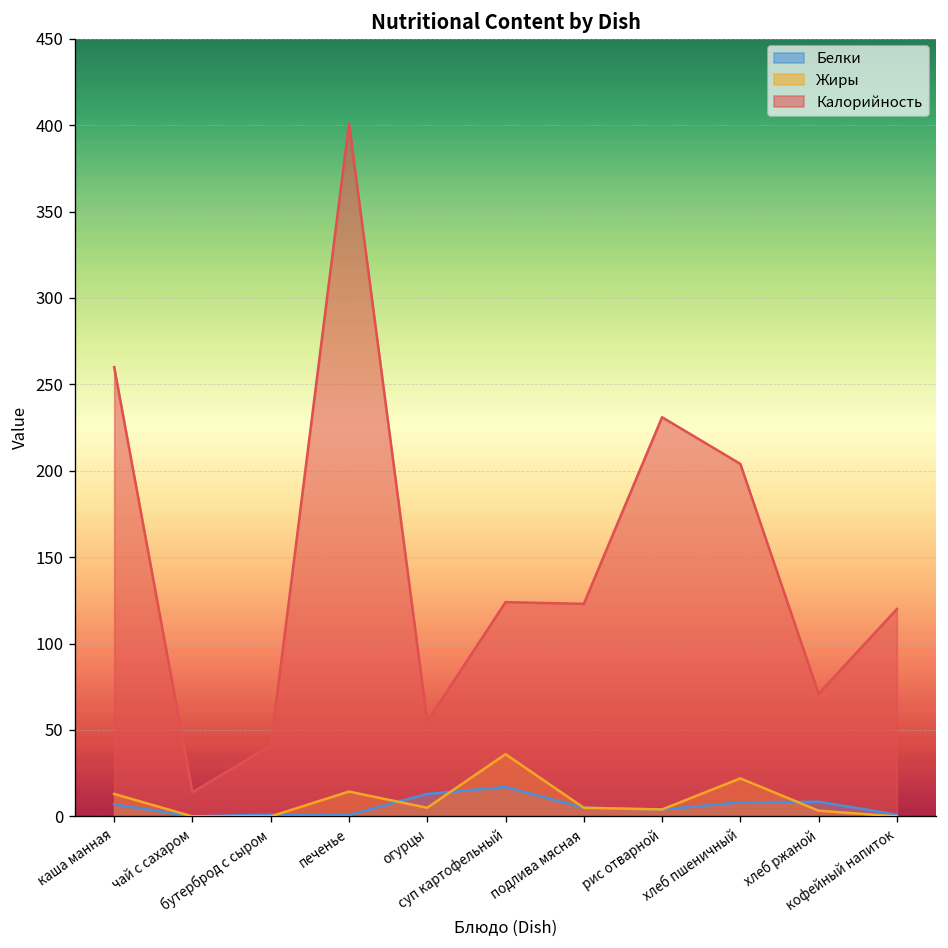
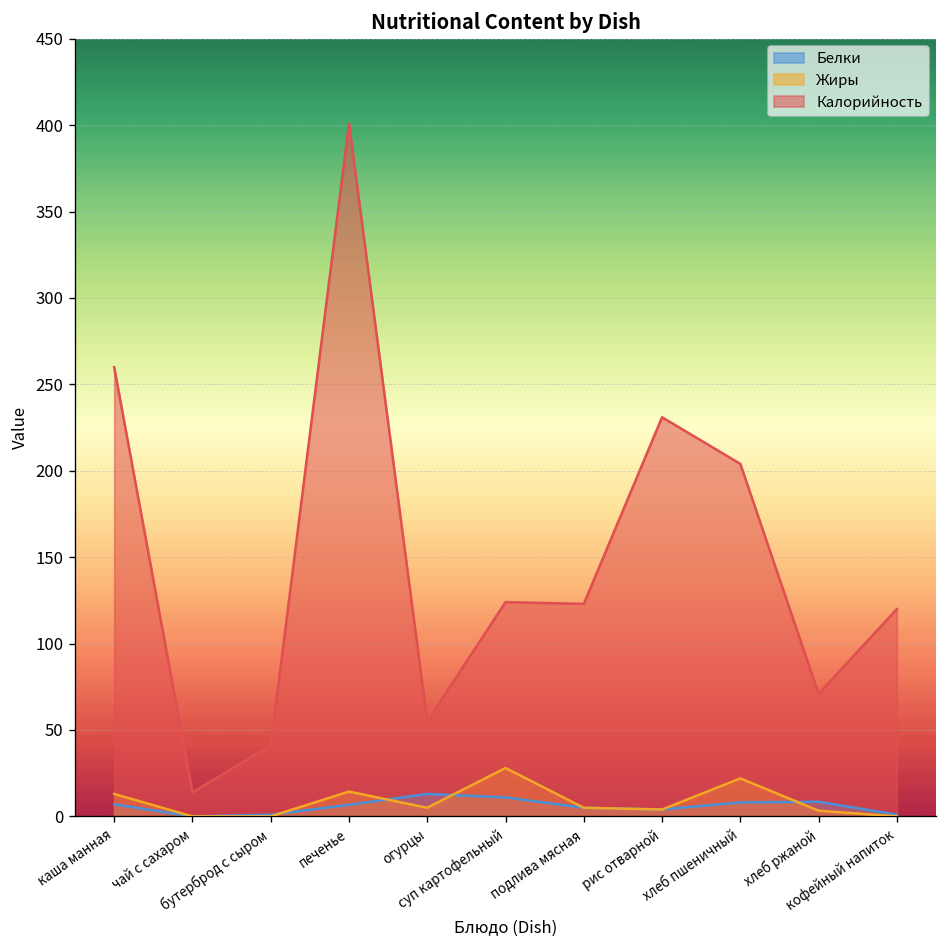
  {
    "Белки": {
      "каша манная": 7,
-     "печенье": 1,
+     "печенье": 7,
      "огурцы": 13,
-     "суп картофельный": 17,
+     "суп картофельный": 11,
      "хлеб пшеничный": 8,
      "хлеб ржаной": 9
    },
    "Жиры": {
      "каша манная": 13,
      "печенье": 14,
      "огурцы": 5,
-     "суп картофельный": 36,
+     "суп картофельный": 28,
      "хлеб пшеничный": 22,
      "хлеб ржаной": 3
    },
    "Калорийность": {
      "каша манная": 260,
      "чай с сахаром": 14,
      "бутерброд с сыром": 41,
      "печенье": 401,
      "огурцы": 55,
      "суп картофельный": 124,
      "подлива мясная": 123,
      "рис отварной": 231,
      "хлеб пшеничный": 204,
      "хлеб ржаной": 71,
      "кофейный напиток": 120
    }
  }
